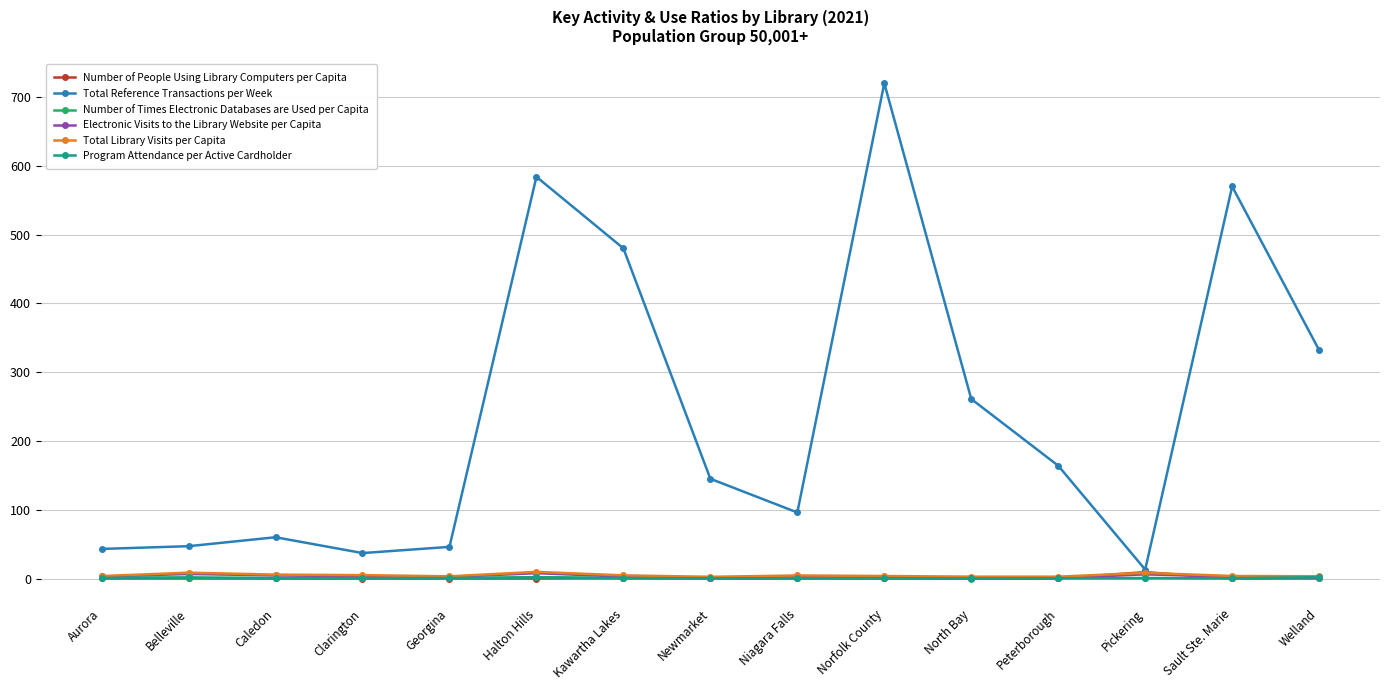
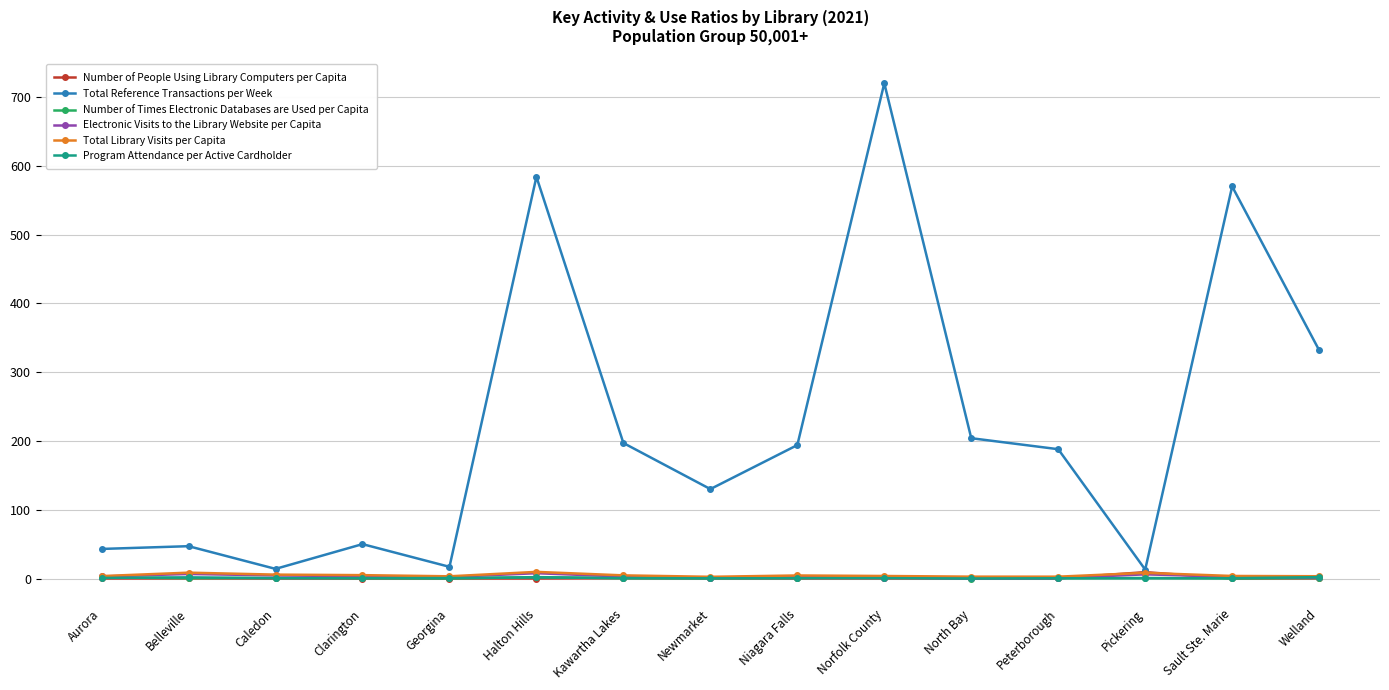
  {
    "Total Reference Transactions per Week": {
      "Aurora": 40,
      "Belleville": 50,
-     "Caledon": 60,
-     "Clarington": 40,
-     "Georgina": 50,
+     "Caledon": 10,
+     "Clarington": 50,
+     "Georgina": 20,
      "Halton Hills": 580,
-     "Kawartha Lakes": 480,
-     "Newmarket": 150,
-     "Niagara Falls": 100,
+     "Kawartha Lakes": 200,
+     "Newmarket": 130,
+     "Niagara Falls": 190,
      "Norfolk County": 720,
-     "North Bay": 260,
-     "Peterborough": 160,
+     "North Bay": 200,
+     "Peterborough": 190,
      "Sault Ste. Marie": 570,
      "Welland": 330
    }
  }
